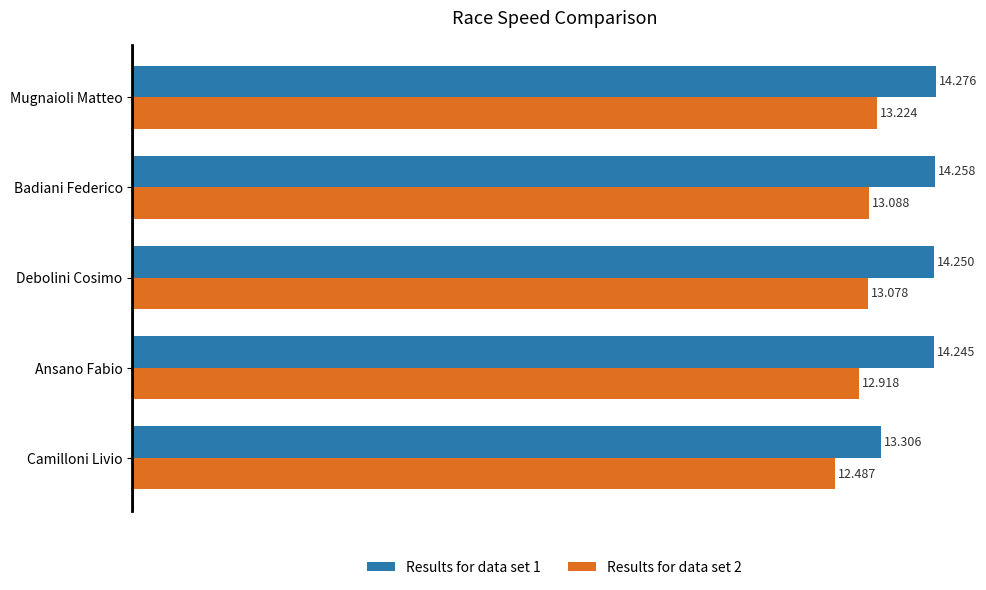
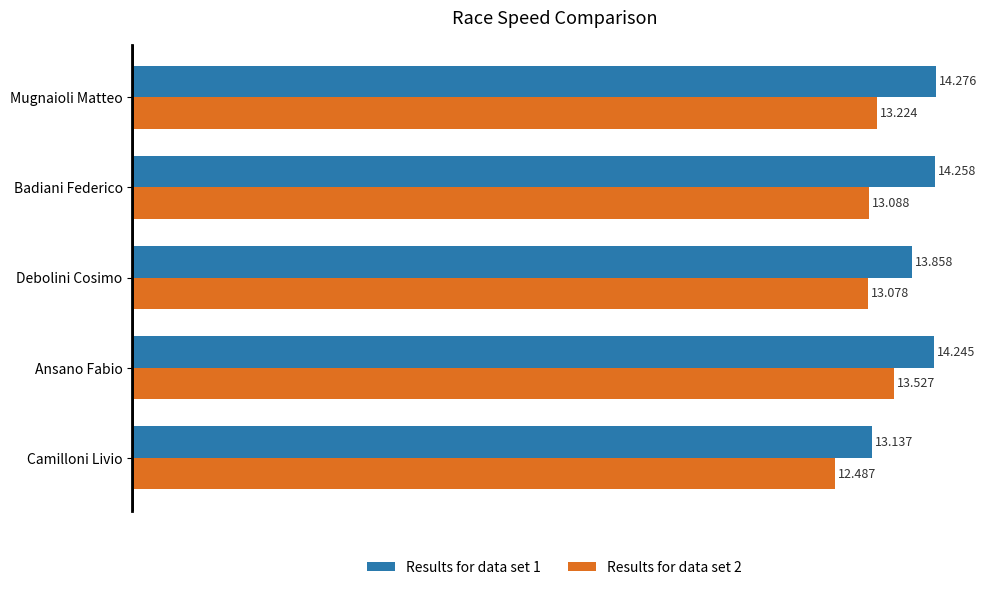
  {
    "Results for data set 1": {
      "Mugnaioli Matteo": 14.276,
      "Badiani Federico": 14.258,
-     "Debolini Cosimo": 14.250,
+     "Debolini Cosimo": 13.858,
      "Ansano Fabio": 14.245,
-     "Camilloni Livio": 13.306
+     "Camilloni Livio": 13.137
    },
    "Results for data set 2": {
      "Mugnaioli Matteo": 13.224,
      "Badiani Federico": 13.088,
      "Debolini Cosimo": 13.078,
-     "Ansano Fabio": 12.918,
+     "Ansano Fabio": 13.527,
      "Camilloni Livio": 12.487
    }
  }
